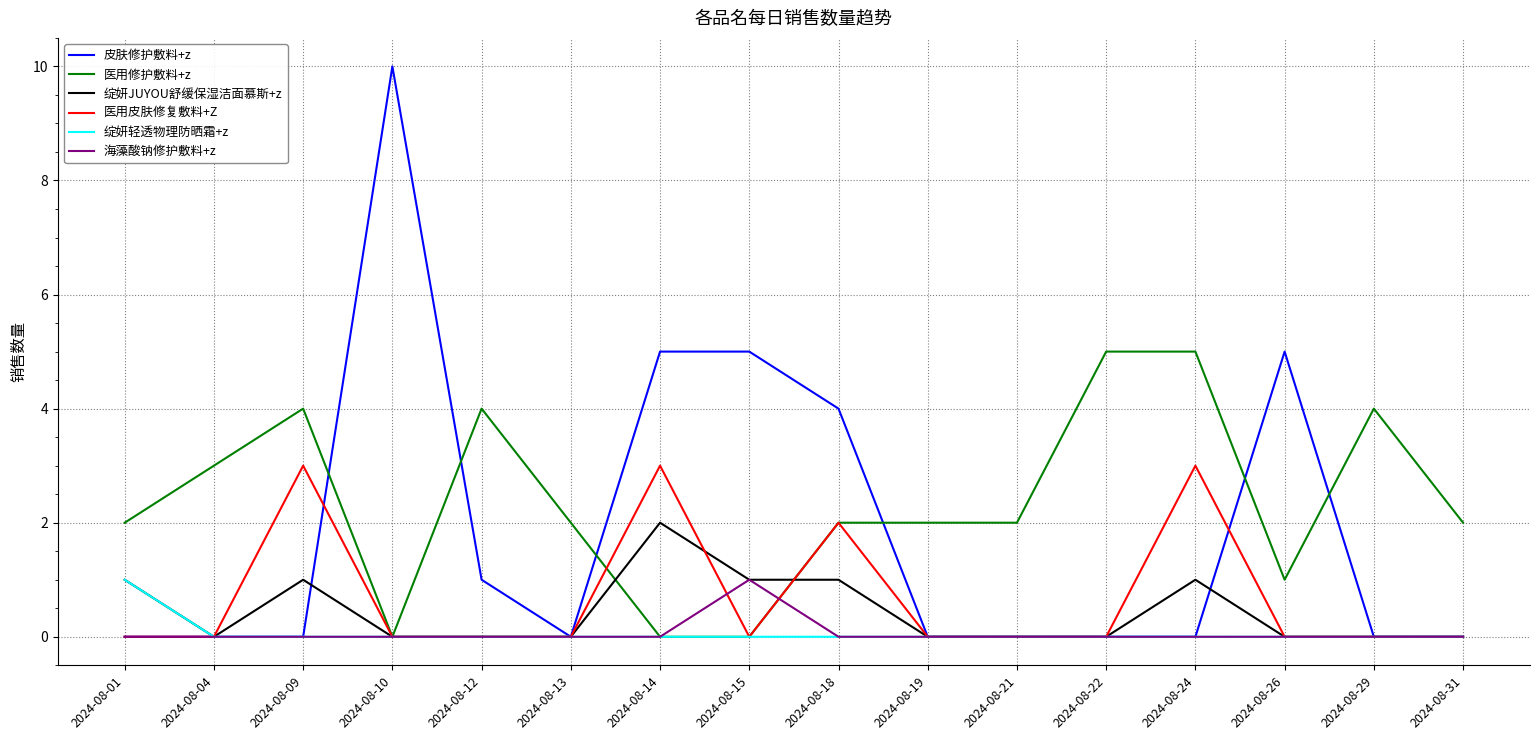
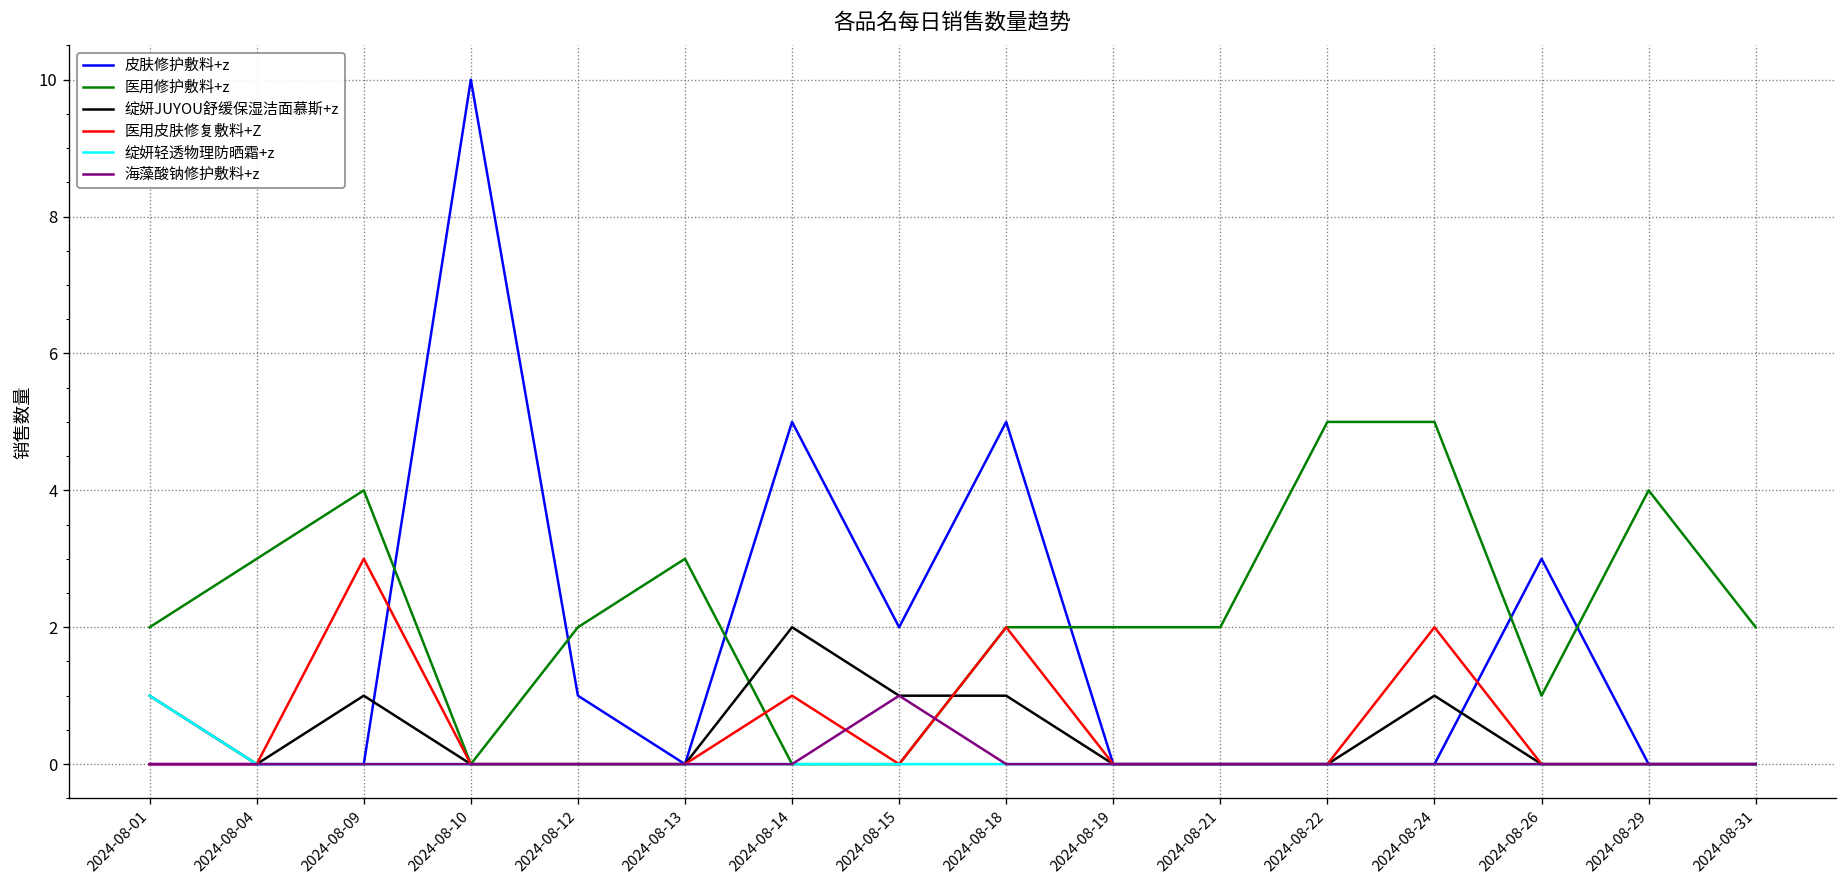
  {
    "皮肤修护敷料+z": {
      "2024-08-10": 10,
      "2024-08-12": 1,
      "2024-08-14": 5,
-     "2024-08-15": 5,
-     "2024-08-18": 4,
-     "2024-08-26": 5
+     "2024-08-15": 2,
+     "2024-08-18": 5,
+     "2024-08-26": 3
    },
    "医用修护敷料+z": {
      "2024-08-01": 2,
      "2024-08-04": 3,
      "2024-08-09": 4,
-     "2024-08-12": 4,
-     "2024-08-13": 2,
+     "2024-08-12": 2,
+     "2024-08-13": 3,
      "2024-08-19": 2,
      "2024-08-21": 2,
      "2024-08-22": 5,
      "2024-08-24": 5,
      "2024-08-26": 1,
      "2024-08-29": 4,
      "2024-08-31": 2
    },
    "绽妍JUYOU舒缓保湿洁面慕斯+z": {
      "2024-08-09": 1,
      "2024-08-14": 2,
      "2024-08-18": 1,
      "2024-08-24": 1
    },
    "医用皮肤修复敷料+Z": {
      "2024-08-09": 3,
-     "2024-08-14": 3,
-     "2024-08-24": 3
+     "2024-08-14": 1,
+     "2024-08-24": 2
    }
  }
